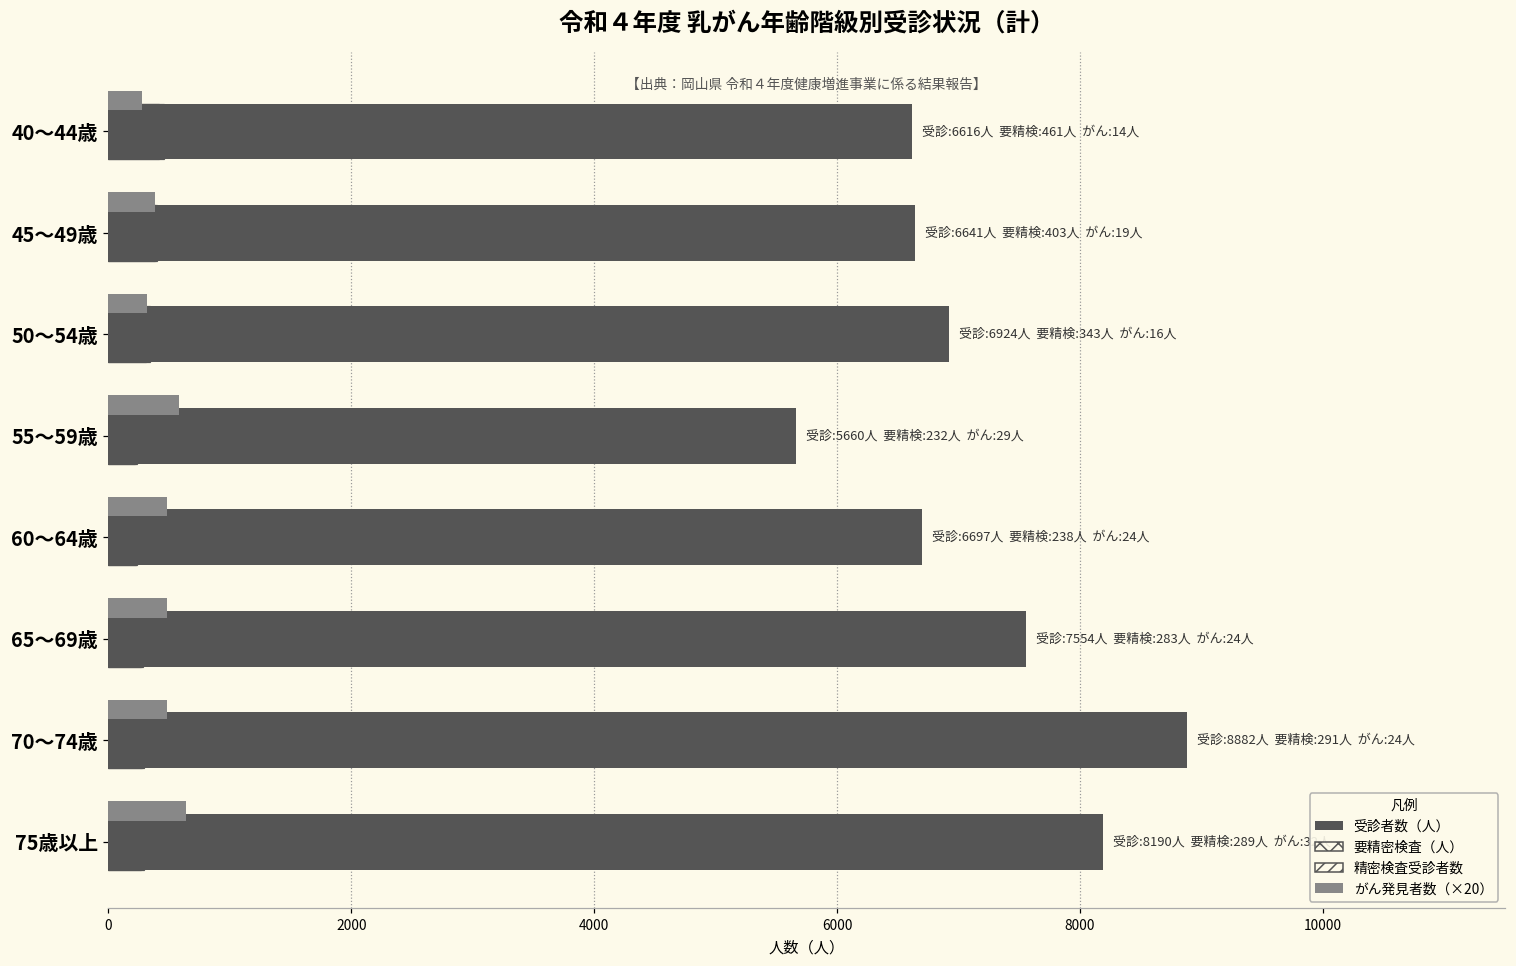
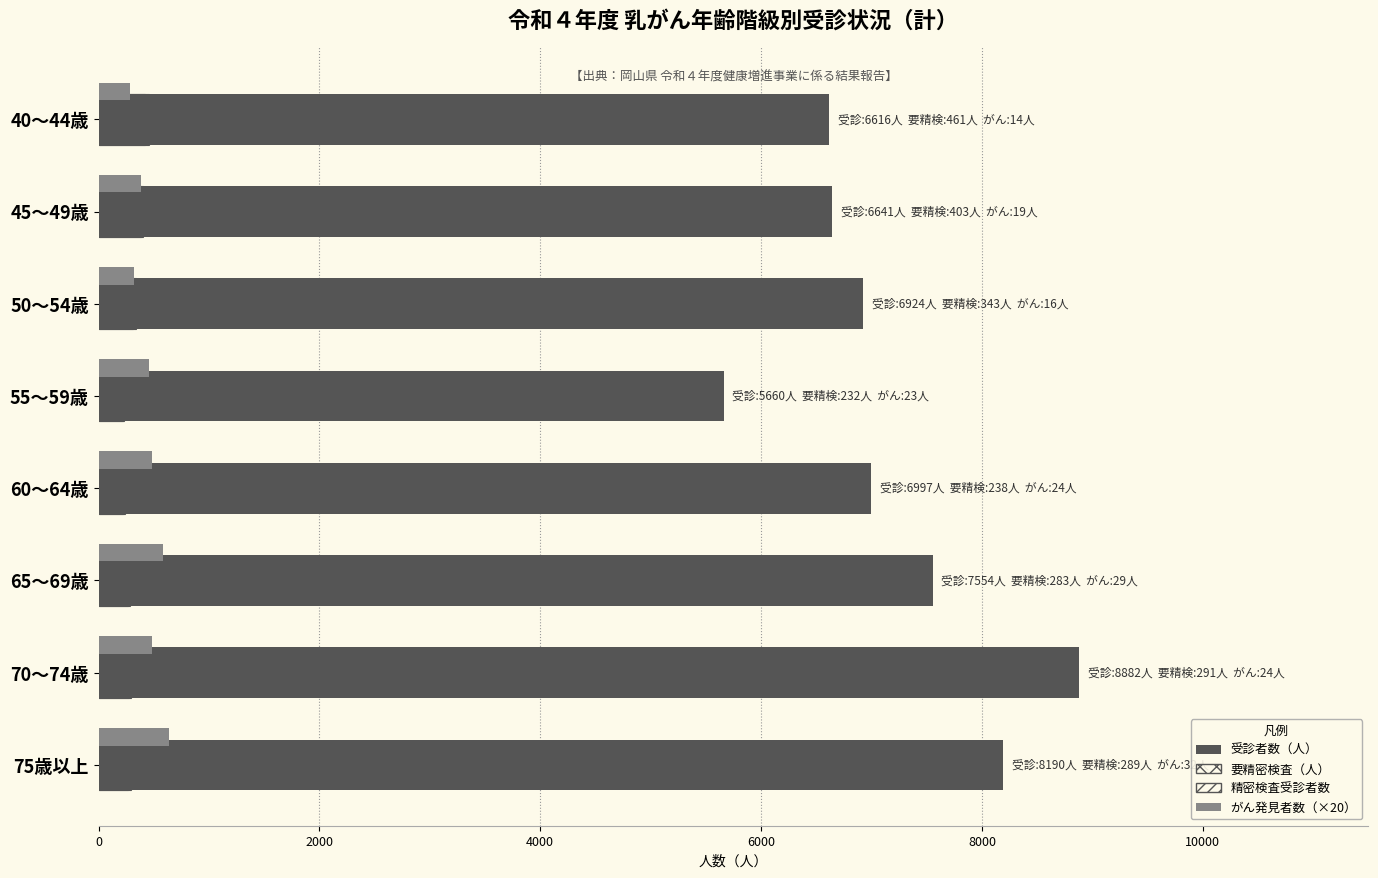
  {
    "受診者数（人）": {
      "40～44歳": "6616人",
      "45～49歳": "6641人",
      "50～54歳": "6924人",
      "55～59歳": "5660人",
-     "60～64歳": "6697人",
+     "60～64歳": "6997人",
      "65～69歳": "7554人",
      "70～74歳": "8882人"
    },
    "がん発見者数（×20）": {
-     "55～59歳": "29人",
-     "65～69歳": "24人"
+     "55～59歳": "23人",
+     "65～69歳": "29人"
    }
  }
